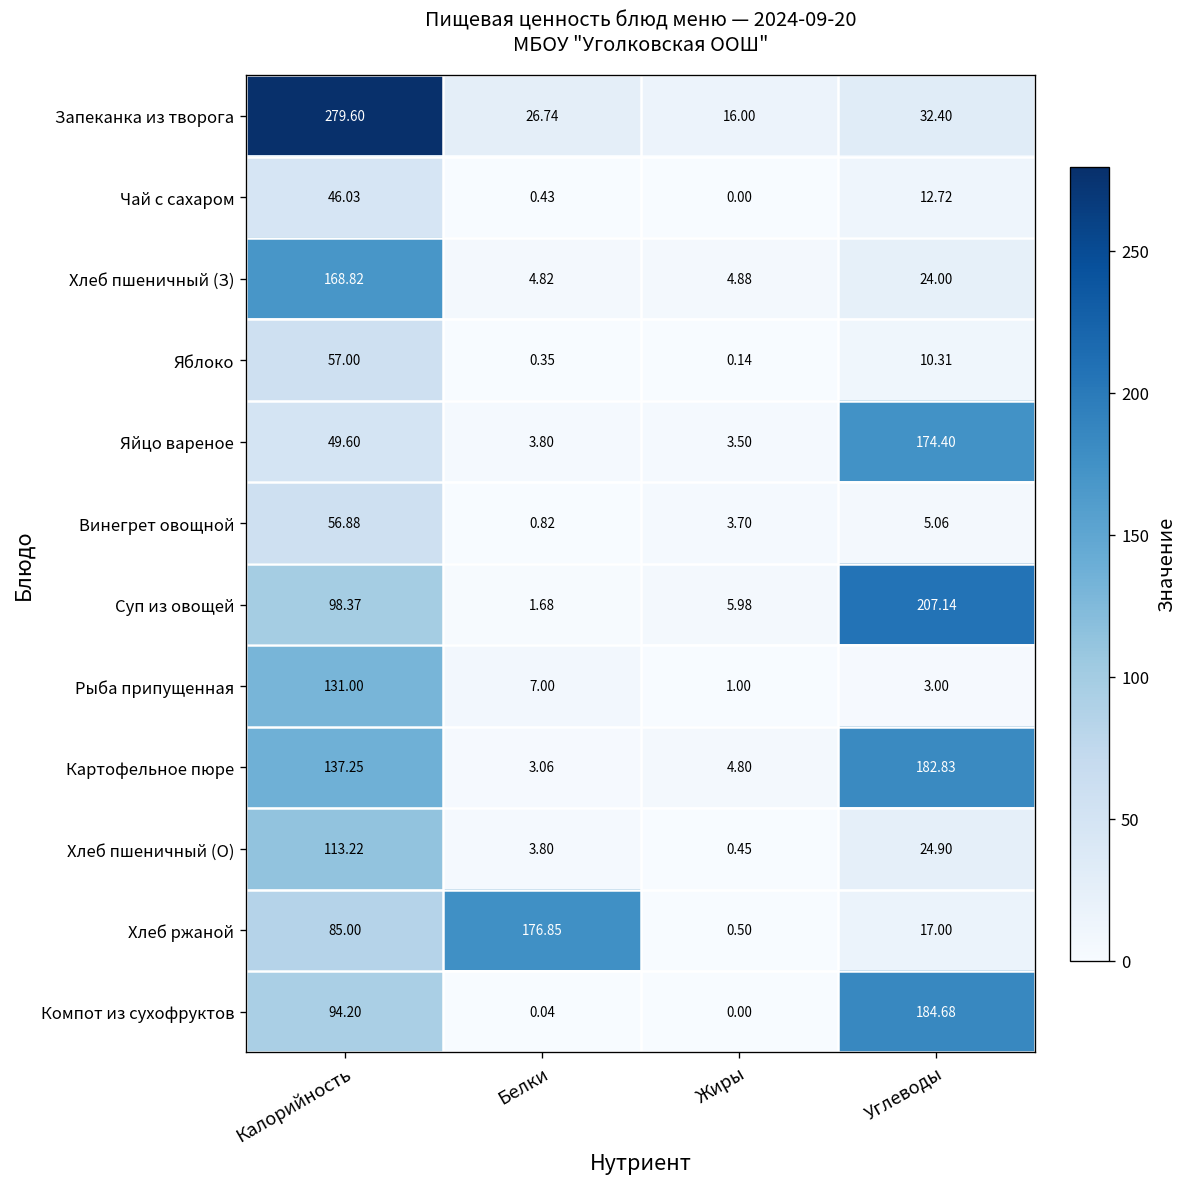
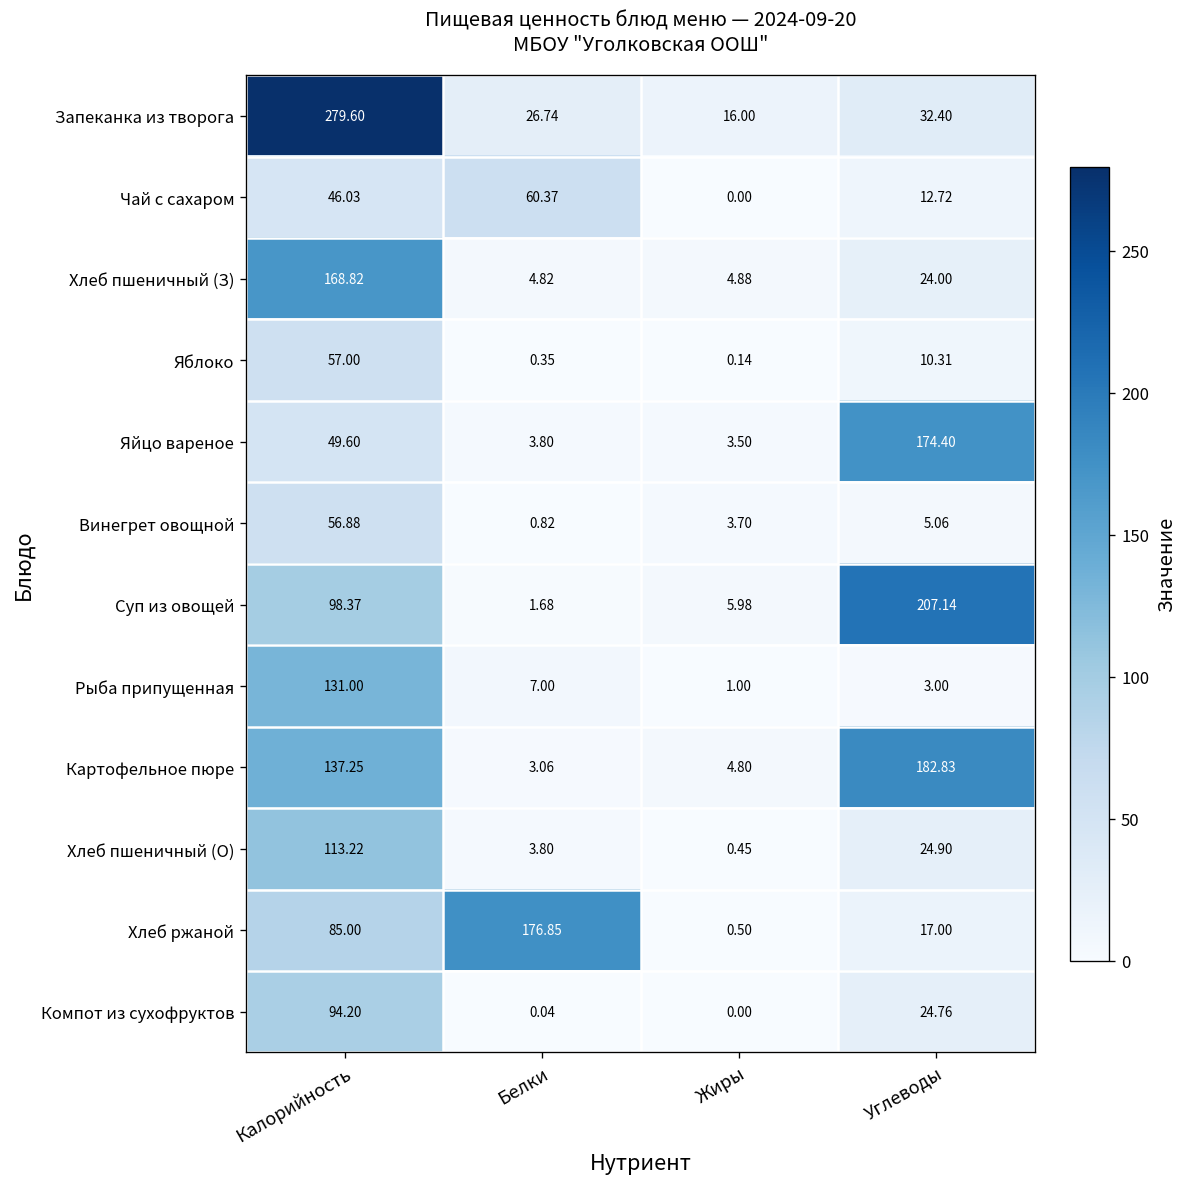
  {
    "Запеканка из творога": {
      "Калорийность": 279.60,
      "Белки": 26.74,
      "Жиры": 16.00,
      "Углеводы": 32.40
    },
    "Чай с сахаром": {
      "Калорийность": 46.03,
-     "Белки": 0.43,
+     "Белки": 60.37,
      "Жиры": 0.00,
      "Углеводы": 12.72
    },
    "Хлеб пшеничный (З)": {
      "Калорийность": 168.82,
      "Белки": 4.82,
      "Жиры": 4.88,
      "Углеводы": 24.00
    },
    "Яблоко": {
      "Калорийность": 57.00,
      "Белки": 0.35,
      "Жиры": 0.14,
      "Углеводы": 10.31
    },
    "Яйцо вареное": {
      "Калорийность": 49.60,
      "Белки": 3.80,
      "Жиры": 3.50,
      "Углеводы": 174.40
    },
    "Винегрет овощной": {
      "Калорийность": 56.88,
      "Белки": 0.82,
      "Жиры": 3.70,
      "Углеводы": 5.06
    },
    "Суп из овощей": {
      "Калорийность": 98.37,
      "Белки": 1.68,
      "Жиры": 5.98,
      "Углеводы": 207.14
    },
    "Рыба припущенная": {
      "Калорийность": 131.00,
      "Белки": 7.00,
      "Жиры": 1.00,
      "Углеводы": 3.00
    },
    "Картофельное пюре": {
      "Калорийность": 137.25,
      "Белки": 3.06,
      "Жиры": 4.80,
      "Углеводы": 182.83
    },
    "Хлеб пшеничный (О)": {
      "Калорийность": 113.22,
      "Белки": 3.80,
      "Жиры": 0.45,
      "Углеводы": 24.90
    },
    "Хлеб ржаной": {
      "Калорийность": 85.00,
      "Белки": 176.85,
      "Жиры": 0.50,
      "Углеводы": 17.00
    },
    "Компот из сухофруктов": {
      "Калорийность": 94.20,
      "Белки": 0.04,
      "Жиры": 0.00,
-     "Углеводы": 184.68
+     "Углеводы": 24.76
    }
  }
